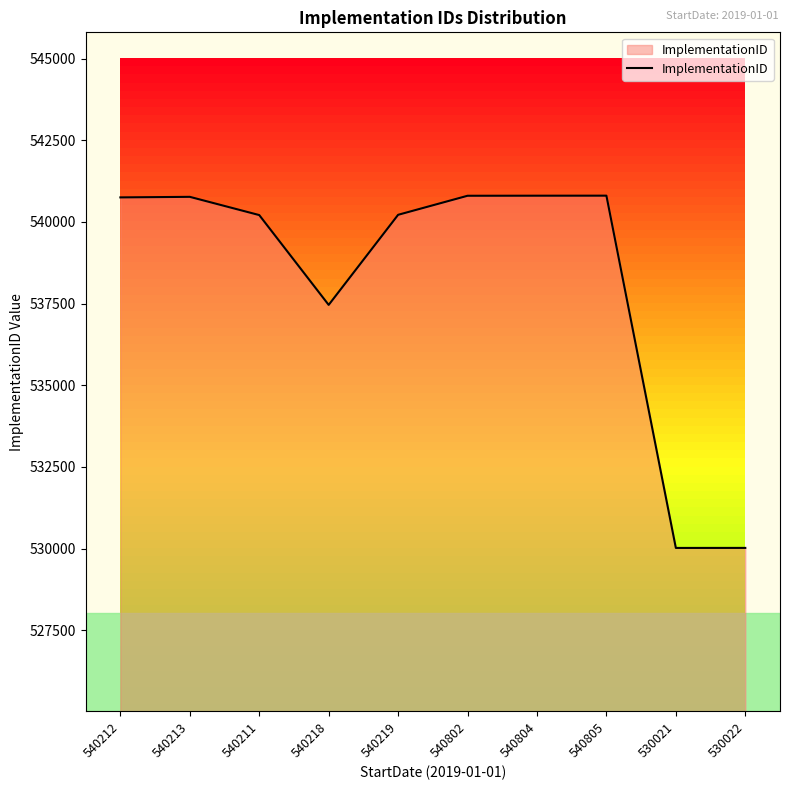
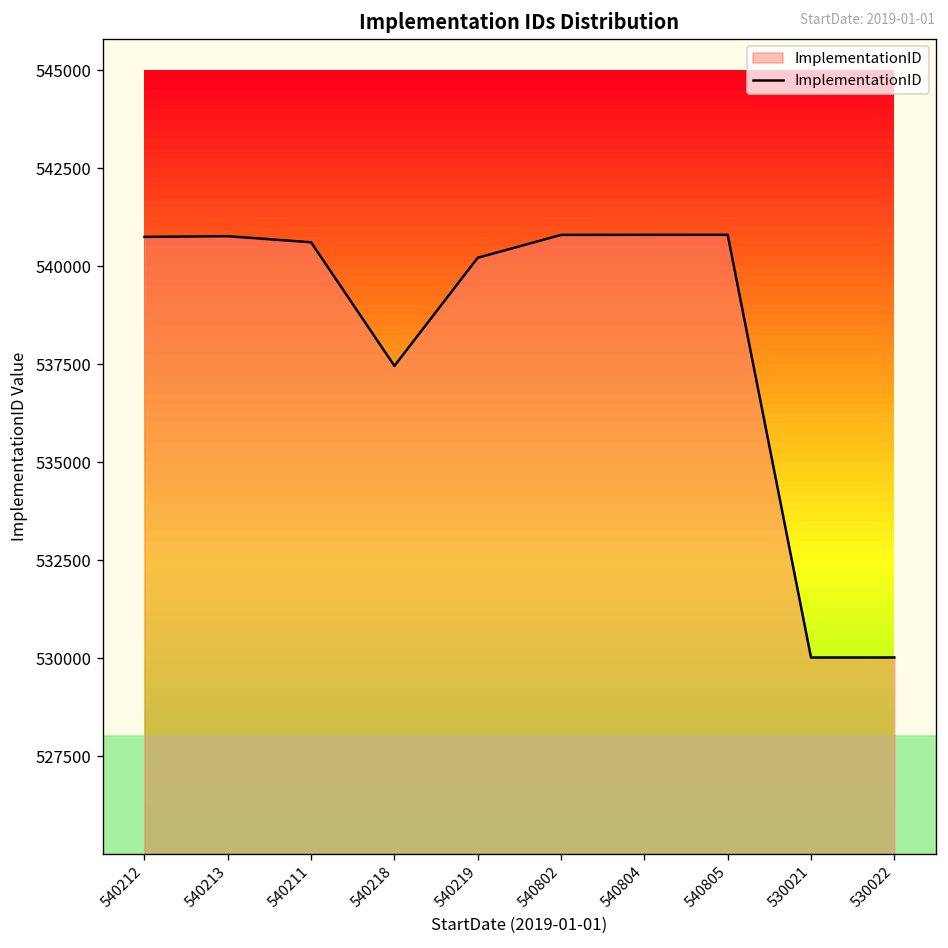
  {
    "540212": 540800,
    "540213": 540800,
-   "540211": 540200,
+   "540211": 540600,
    "540218": 537500,
    "540219": 540200,
    "540802": 540800,
    "540804": 540800,
    "540805": 540800,
    "530021": 530000,
    "530022": 530000
  }
